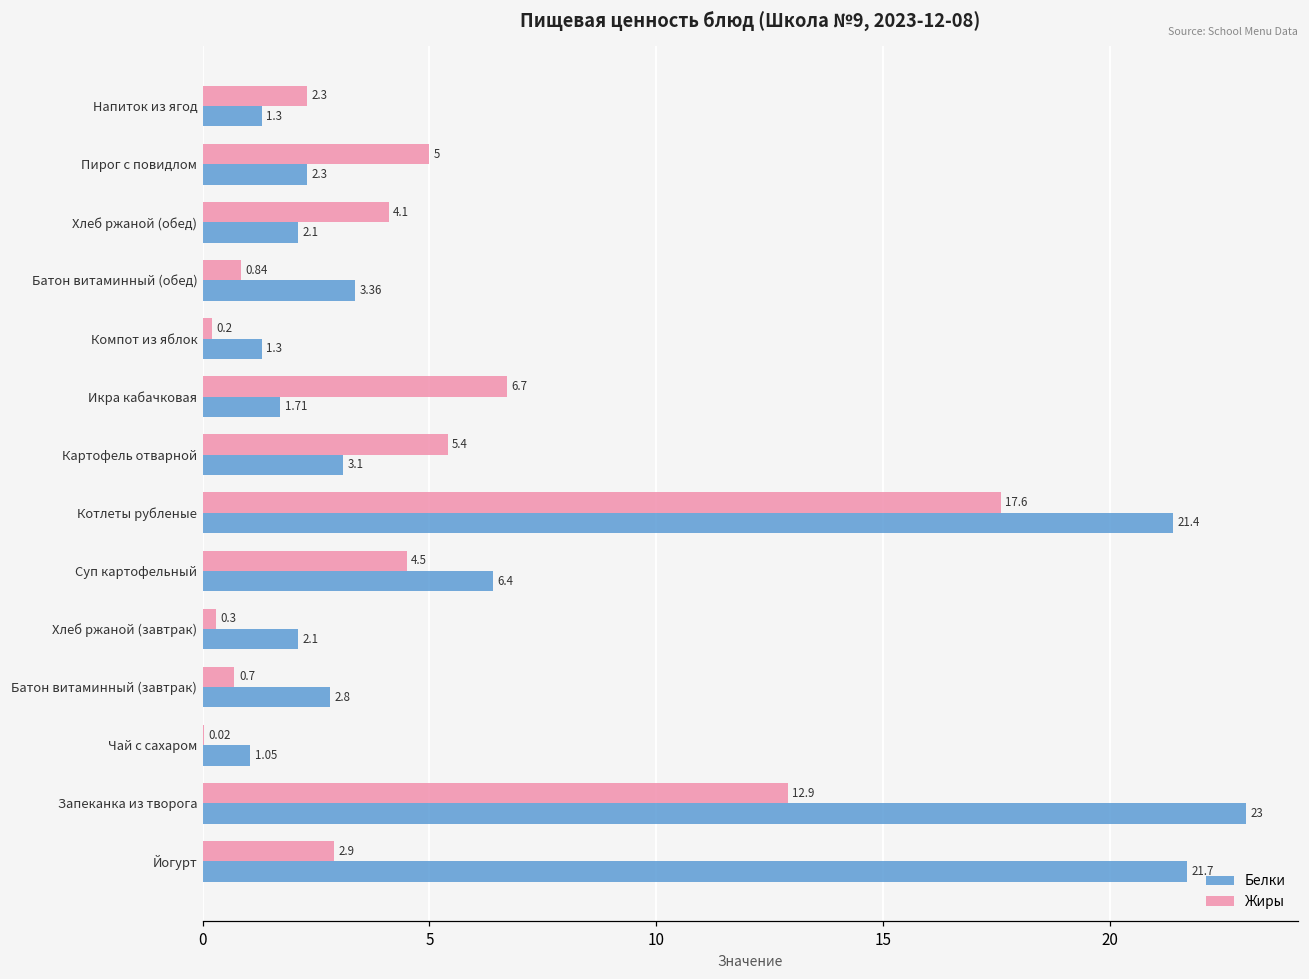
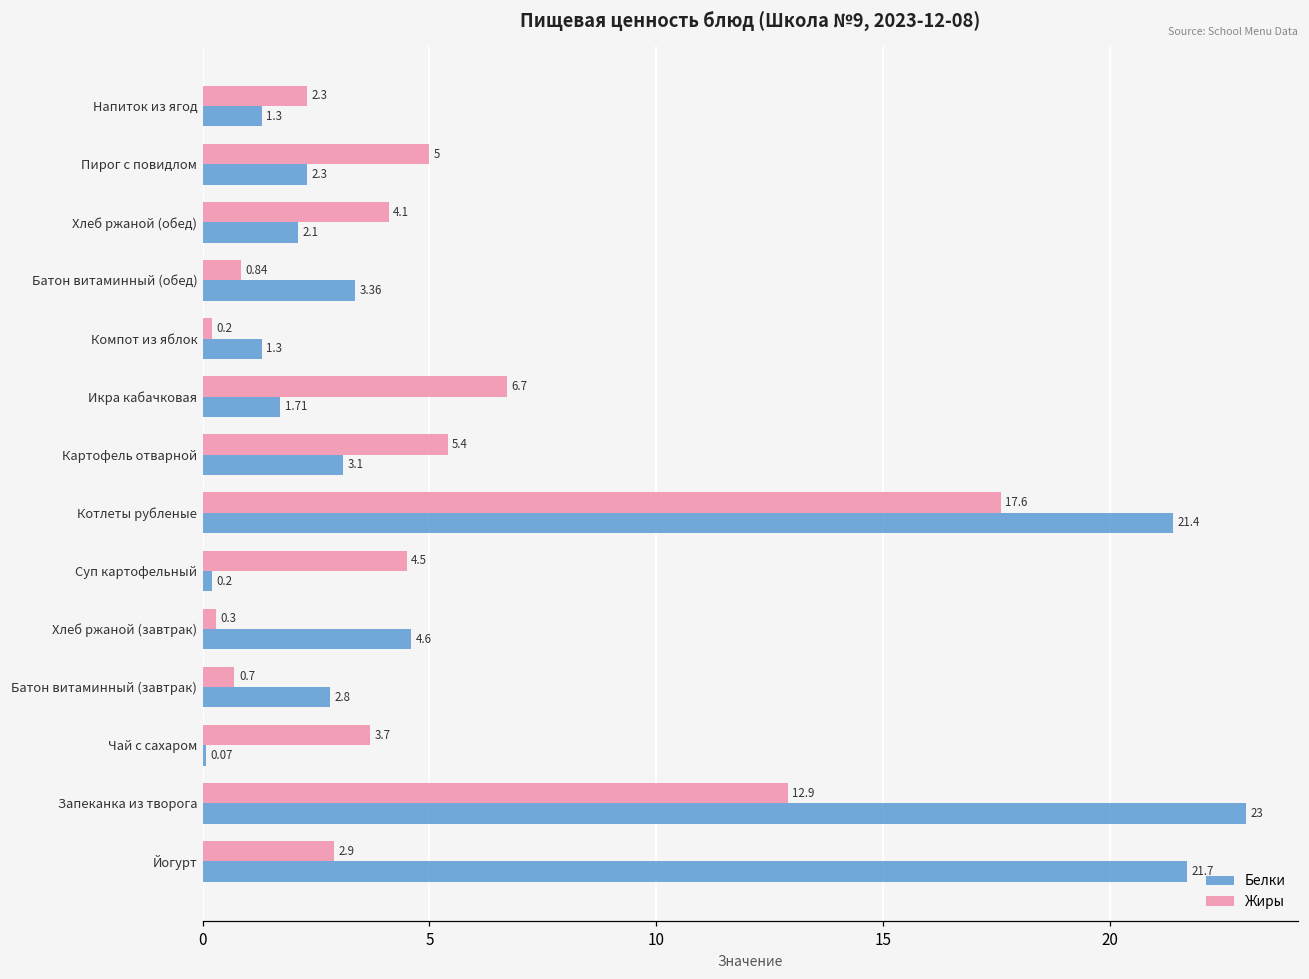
  {
    "Белки": {
      "Напиток из ягод": 1.3,
      "Пирог с повидлом": 2.3,
      "Хлеб ржаной (обед)": 2.1,
      "Батон витаминный (обед)": 3.36,
      "Компот из яблок": 1.3,
      "Икра кабачковая": 1.71,
      "Картофель отварной": 3.1,
      "Котлеты рубленые": 21.4,
-     "Суп картофельный": 6.4,
-     "Хлеб ржаной (завтрак)": 2.1,
+     "Суп картофельный": 0.2,
+     "Хлеб ржаной (завтрак)": 4.6,
      "Батон витаминный (завтрак)": 2.8,
-     "Чай с сахаром": 1.05,
+     "Чай с сахаром": 0.07,
      "Запеканка из творога": 23,
      "Йогурт": 21.7
    },
    "Жиры": {
      "Напиток из ягод": 2.3,
      "Пирог с повидлом": 5,
      "Хлеб ржаной (обед)": 4.1,
      "Батон витаминный (обед)": 0.84,
      "Компот из яблок": 0.2,
      "Икра кабачковая": 6.7,
      "Картофель отварной": 5.4,
      "Котлеты рубленые": 17.6,
      "Суп картофельный": 4.5,
      "Хлеб ржаной (завтрак)": 0.3,
      "Батон витаминный (завтрак)": 0.7,
-     "Чай с сахаром": 0.02,
+     "Чай с сахаром": 3.7,
      "Запеканка из творога": 12.9,
      "Йогурт": 2.9
    }
  }
